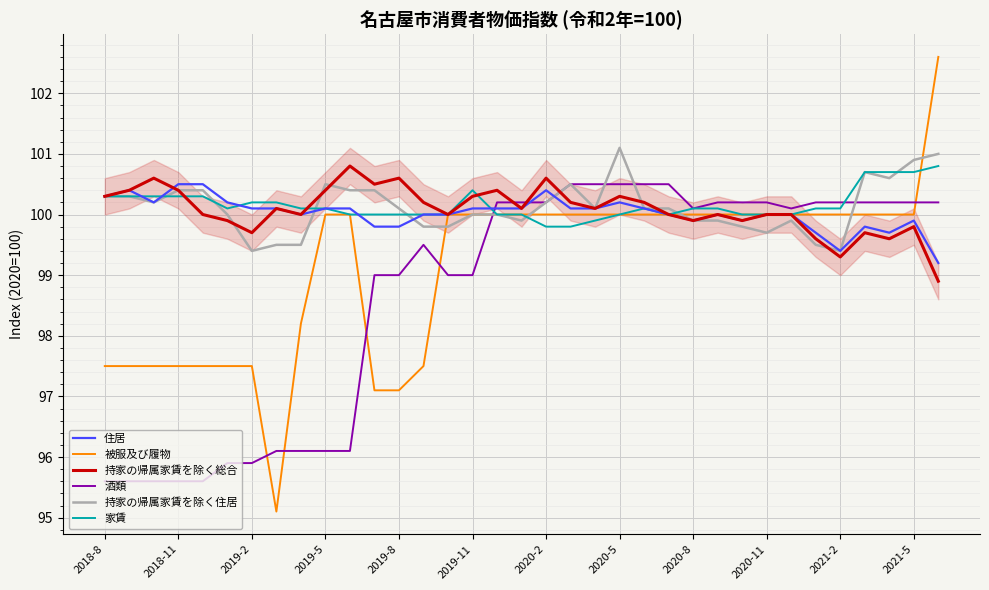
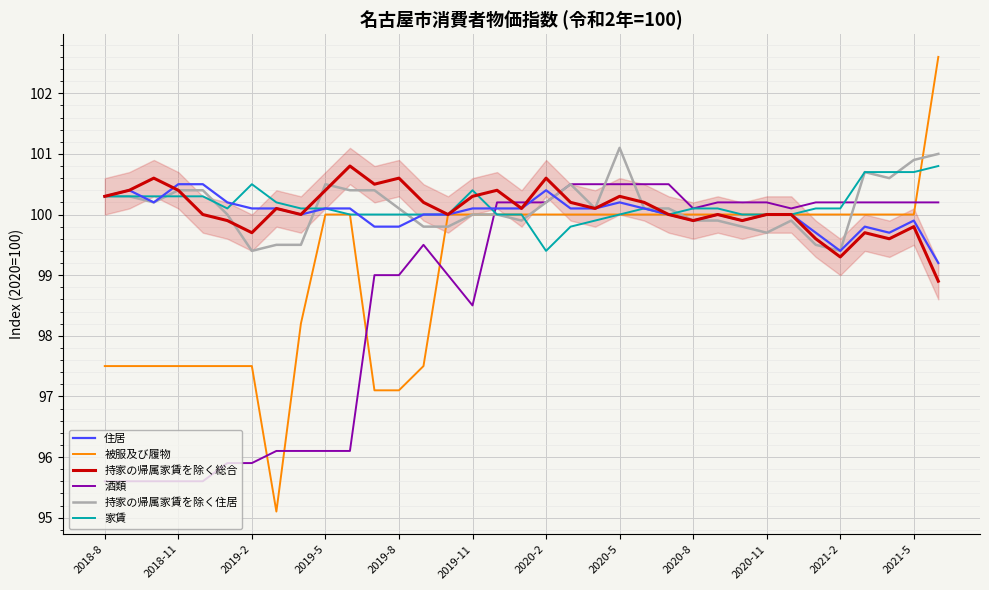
  {
    "住居": {
      "2018-11": 100.5,
      "2019-2": 100.1,
      "2019-8": 99.8,
      "2019-11": 100.1,
      "2020-2": 100.4,
      "2020-5": 100.2,
      "2021-5": 99.9
    },
    "被服及び履物": {
      "2018-8": 97.5,
      "2018-11": 97.5,
      "2019-2": 97.5,
      "2019-5": 100.0,
      "2019-8": 97.1,
      "2020-2": 100.0,
      "2020-8": 100.0,
      "2021-2": 100.0,
      "2021-5": 100.0
    },
    "酒類": {
      "2019-2": 95.9,
      "2019-5": 96.1,
      "2019-8": 99.0,
-     "2019-11": 99.0,
+     "2019-11": 98.5,
      "2020-5": 100.5,
      "2020-11": 100.2,
      "2021-2": 100.2,
      "2021-5": 100.2
    },
    "持家の帰属家賃を除く住居": {
      "2019-2": 99.4,
      "2019-5": 100.5,
      "2019-8": 100.1,
      "2020-5": 101.1,
      "2020-11": 99.7,
      "2021-5": 100.9
    },
    "家賃": {
      "2018-11": 100.3,
-     "2019-2": 100.2,
+     "2019-2": 100.5,
      "2019-8": 100.0,
      "2019-11": 100.4,
-     "2020-2": 99.8,
+     "2020-2": 99.4,
      "2021-2": 100.1,
      "2021-5": 100.7
    }
  }
